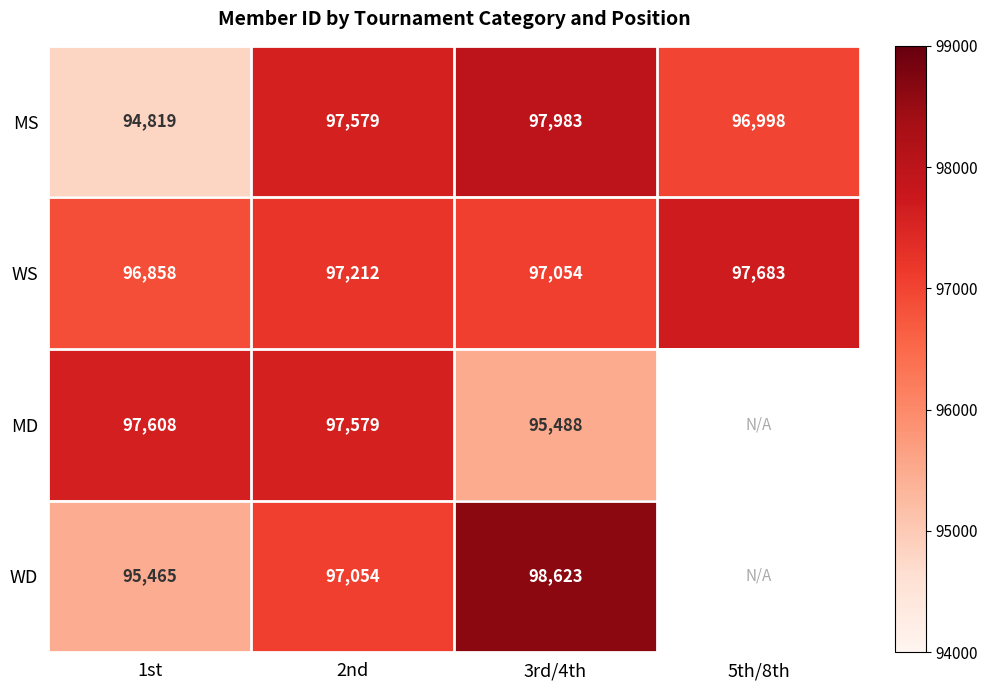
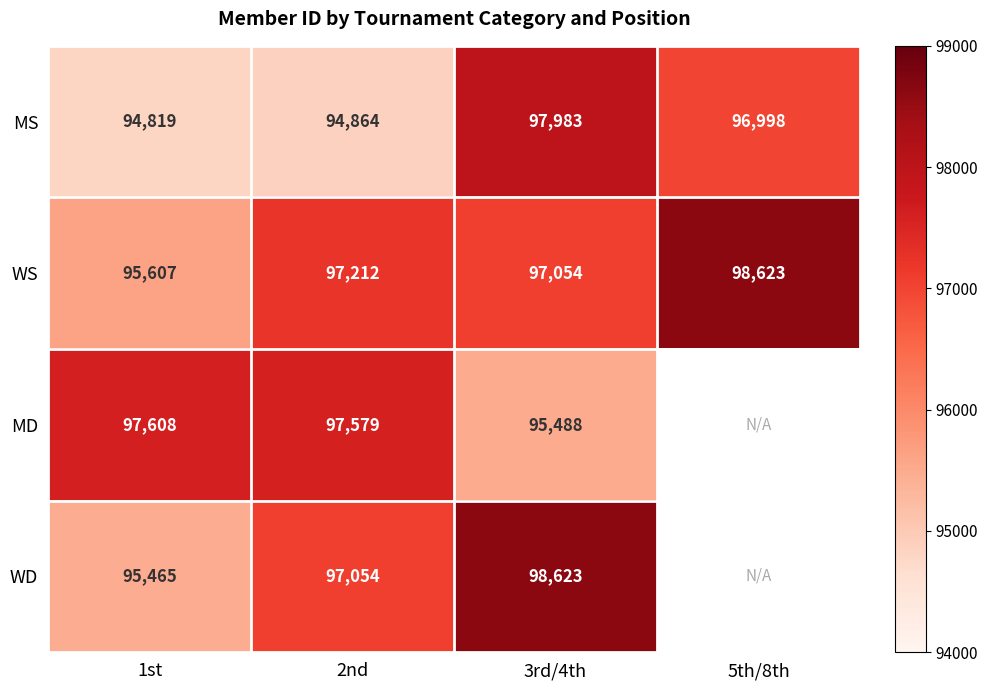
  {
    "MS": {
      "1st": "94,819",
-     "2nd": "97,579",
+     "2nd": "94,864",
      "3rd/4th": "97,983",
      "5th/8th": "96,998"
    },
    "WS": {
-     "1st": "96,858",
+     "1st": "95,607",
      "2nd": "97,212",
      "3rd/4th": "97,054",
-     "5th/8th": "97,683"
+     "5th/8th": "98,623"
    },
    "MD": {
      "1st": "97,608",
      "2nd": "97,579",
      "3rd/4th": "95,488"
    },
    "WD": {
      "1st": "95,465",
      "2nd": "97,054",
      "3rd/4th": "98,623"
    }
  }
